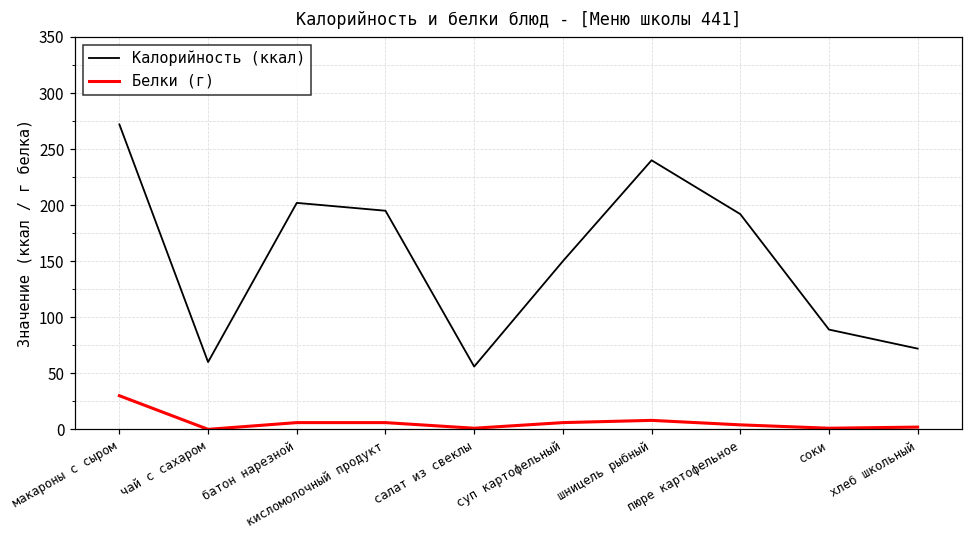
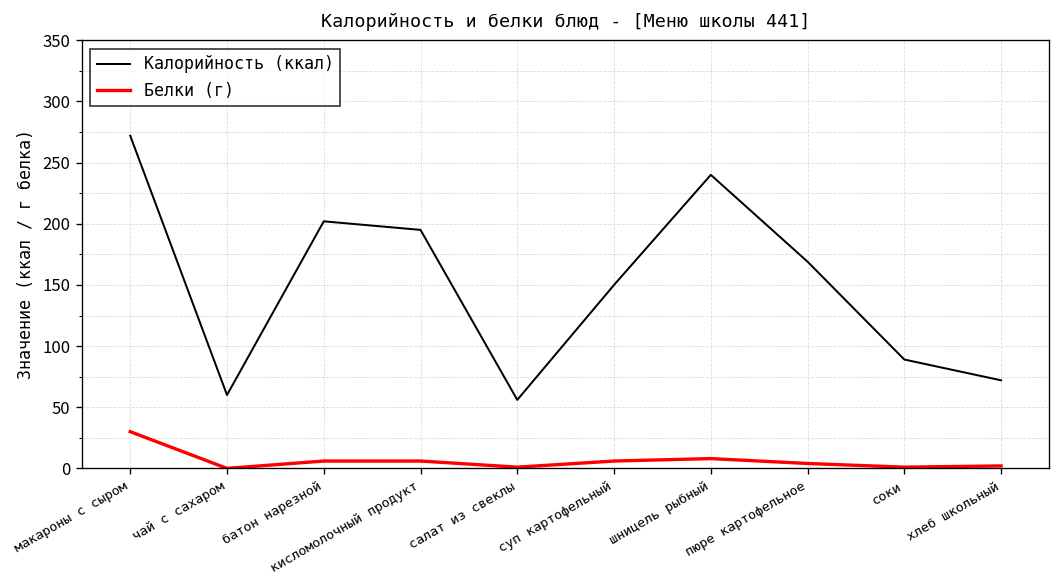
  {
    "Калорийность (ккал)": {
      "макароны с сыром": 272,
      "чай с сахаром": 60,
      "батон нарезной": 202,
      "кисломолочный продукт": 195,
      "салат из свеклы": 56,
      "суп картофельный": 150,
      "шницель рыбный": 240,
-     "пюре картофельное": 192,
+     "пюре картофельное": 169,
      "соки": 89,
      "хлеб школьный": 72
    },
    "Белки (г)": {
      "макароны с сыром": 30,
      "чай с сахаром": 0,
      "батон нарезной": 6,
      "кисломолочный продукт": 6,
      "салат из свеклы": 1,
      "суп картофельный": 6,
      "шницель рыбный": 8,
      "пюре картофельное": 4,
      "соки": 1,
      "хлеб школьный": 2
    }
  }
